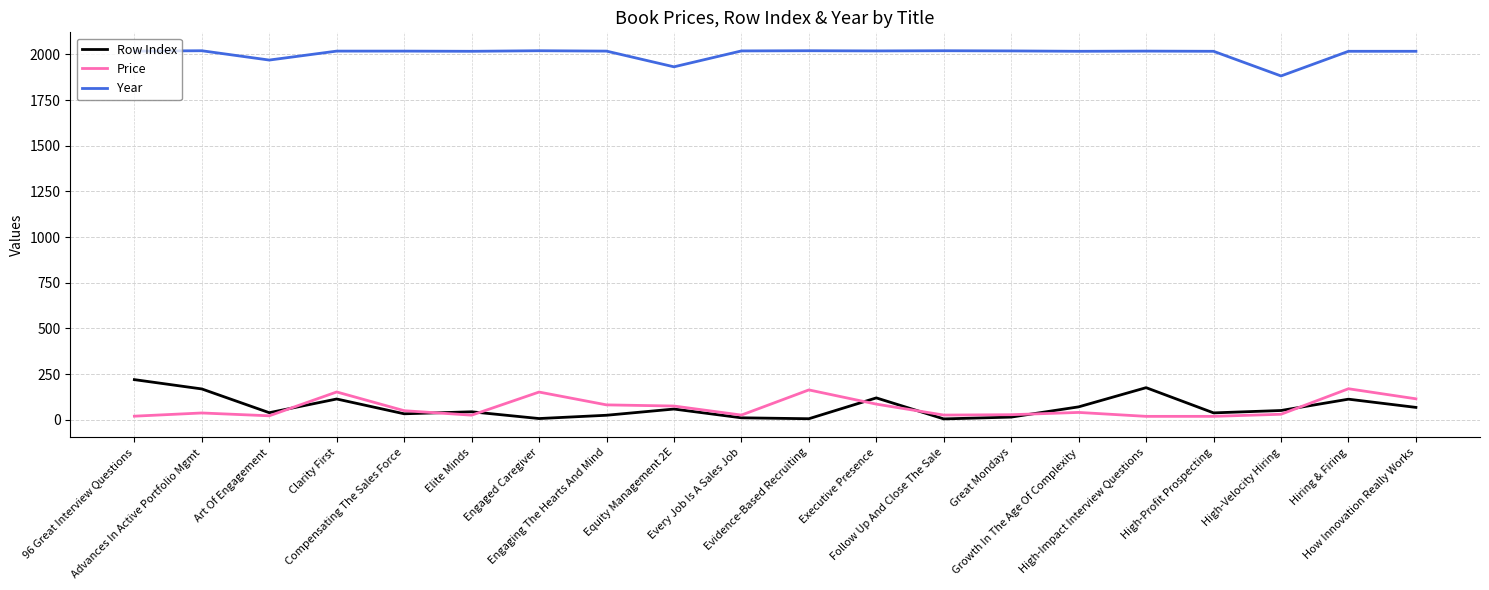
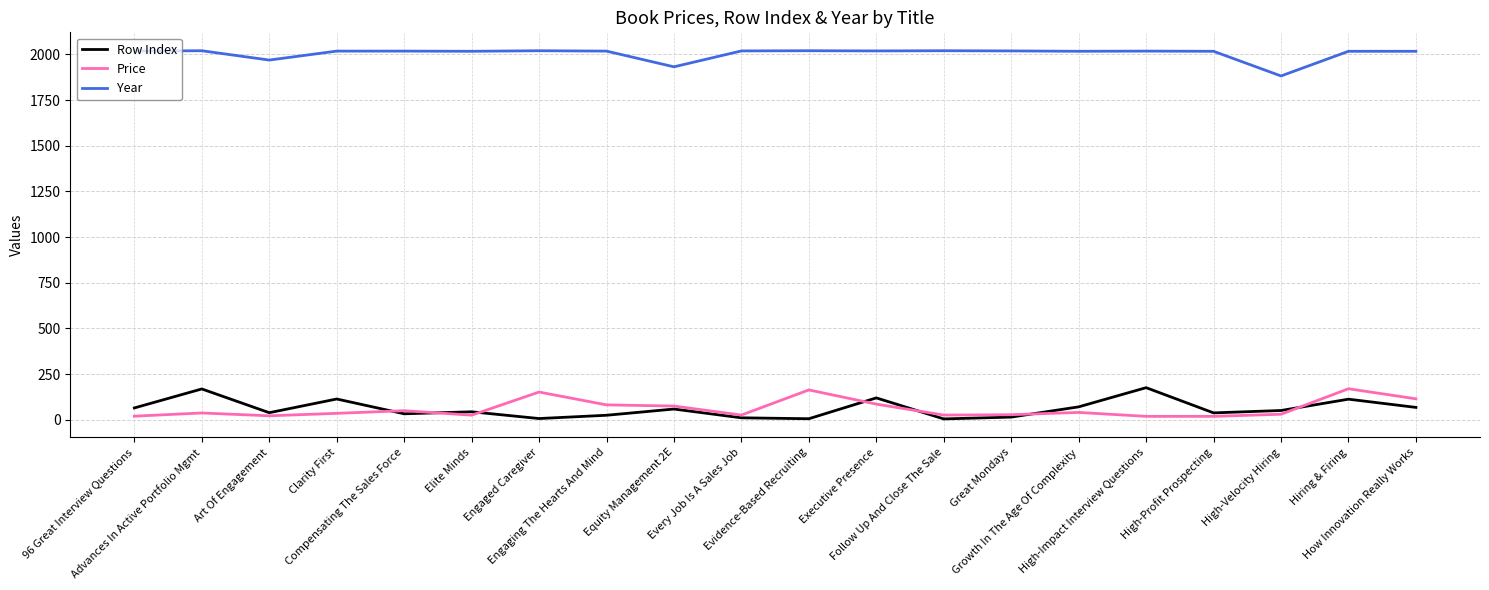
  {
    "Row Index": {
-     "96 Great Interview Questions": 220,
+     "96 Great Interview Questions": 70,
      "Advances In Active Portfolio Mgmt": 170,
      "Art Of Engagement": 40,
      "Clarity First": 110,
      "Compensating The Sales Force": 30,
      "Elite Minds": 40,
      "Engaged Caregiver": 10,
      "Engaging The Hearts And Mind": 30,
      "Equity Management 2E": 60,
      "Every Job Is A Sales Job": 10,
      "Evidence-Based Recruiting": 10,
      "Executive Presence": 120,
      "Follow Up And Close The Sale": 10,
      "Growth In The Age Of Complexity": 70,
      "High-Impact Interview Questions": 180,
      "High-Profit Prospecting": 40,
      "High-Velocity Hiring": 50,
      "Hiring & Firing": 110,
      "How Innovation Really Works": 70
    },
    "Price": {
      "96 Great Interview Questions": 20,
      "Advances In Active Portfolio Mgmt": 40,
      "Art Of Engagement": 20,
-     "Clarity First": 150,
+     "Clarity First": 40,
      "Compensating The Sales Force": 50,
      "Elite Minds": 30,
      "Engaged Caregiver": 150,
      "Engaging The Hearts And Mind": 80,
      "Equity Management 2E": 80,
      "Every Job Is A Sales Job": 30,
      "Evidence-Based Recruiting": 160,
      "Executive Presence": 90,
      "Follow Up And Close The Sale": 30,
      "Growth In The Age Of Complexity": 40,
      "High-Impact Interview Questions": 20,
      "High-Profit Prospecting": 20,
      "High-Velocity Hiring": 30,
      "Hiring & Firing": 170,
      "How Innovation Really Works": 120
    },
    "Year": {
      "Advances In Active Portfolio Mgmt": 2020,
      "Art Of Engagement": 1970,
      "Clarity First": 2020,
      "Compensating The Sales Force": 2020,
      "Elite Minds": 2020,
      "Engaged Caregiver": 2020,
      "Engaging The Hearts And Mind": 2020,
      "Equity Management 2E": 1930,
      "Every Job Is A Sales Job": 2020,
      "Evidence-Based Recruiting": 2020,
      "Executive Presence": 2020,
      "Follow Up And Close The Sale": 2020,
      "Great Mondays": 2020,
      "Growth In The Age Of Complexity": 2020,
      "High-Impact Interview Questions": 2020,
      "High-Profit Prospecting": 2020,
      "High-Velocity Hiring": 1880,
      "Hiring & Firing": 2020,
      "How Innovation Really Works": 2020
    }
  }
